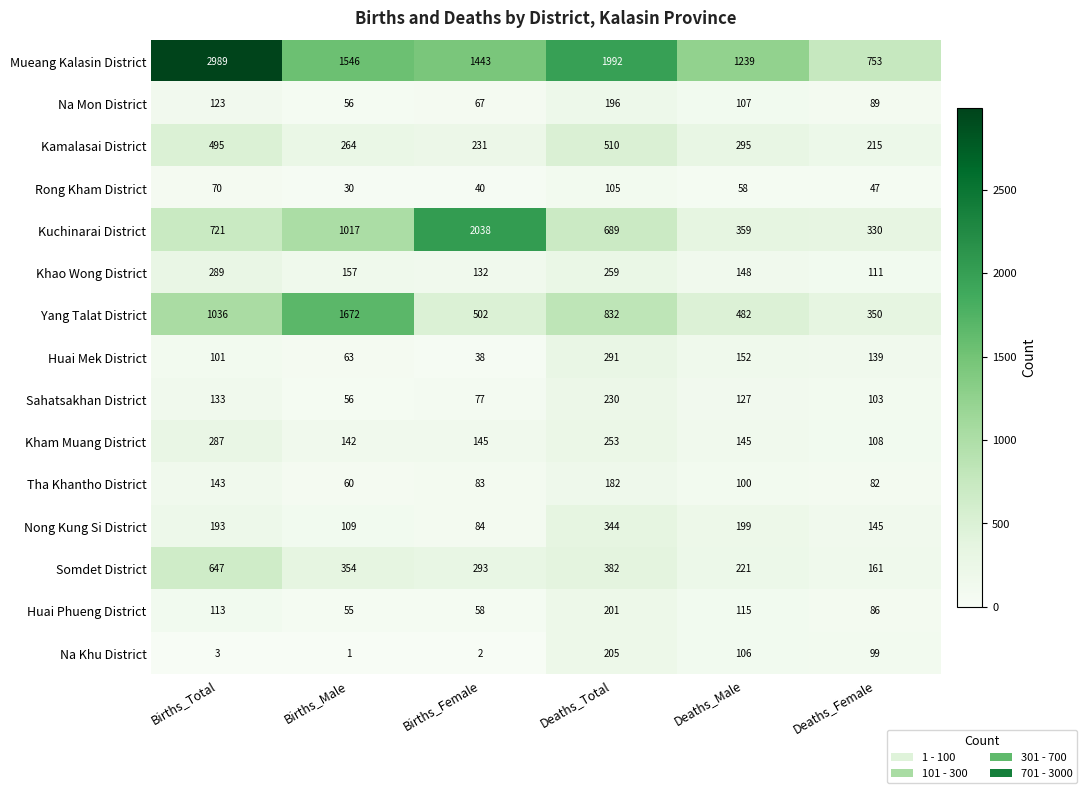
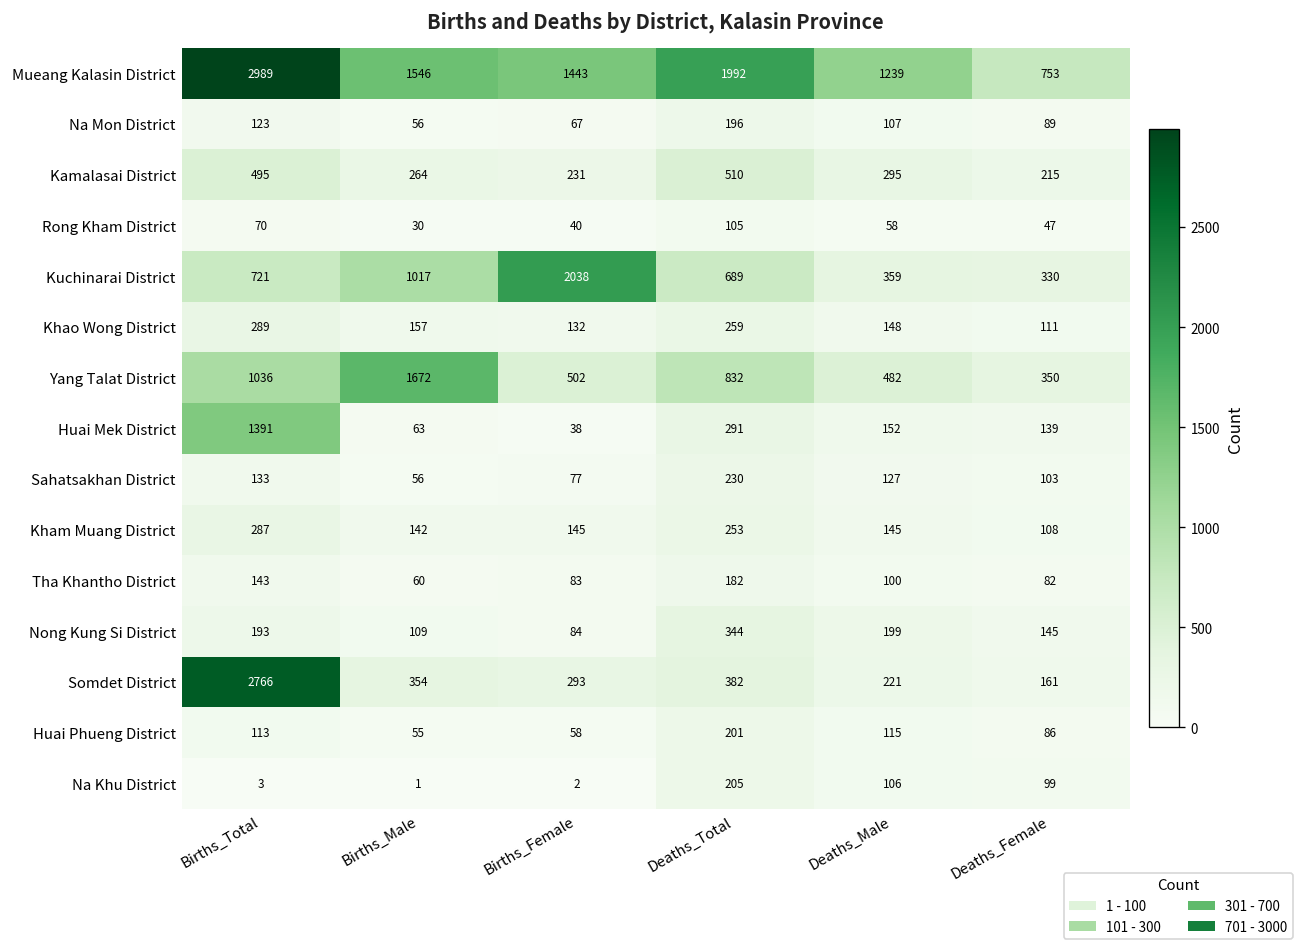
  {
    "Mueang Kalasin District": {
      "Births_Total": 2989,
      "Births_Male": 1546,
      "Births_Female": 1443,
      "Deaths_Total": 1992,
      "Deaths_Male": 1239,
      "Deaths_Female": 753
    },
    "Na Mon District": {
      "Births_Total": 123,
      "Births_Male": 56,
      "Births_Female": 67,
      "Deaths_Total": 196,
      "Deaths_Male": 107,
      "Deaths_Female": 89
    },
    "Kamalasai District": {
      "Births_Total": 495,
      "Births_Male": 264,
      "Births_Female": 231,
      "Deaths_Total": 510,
      "Deaths_Male": 295,
      "Deaths_Female": 215
    },
    "Rong Kham District": {
      "Births_Total": 70,
      "Births_Male": 30,
      "Births_Female": 40,
      "Deaths_Total": 105,
      "Deaths_Male": 58,
      "Deaths_Female": 47
    },
    "Kuchinarai District": {
      "Births_Total": 721,
      "Births_Male": 1017,
      "Births_Female": 2038,
      "Deaths_Total": 689,
      "Deaths_Male": 359,
      "Deaths_Female": 330
    },
    "Khao Wong District": {
      "Births_Total": 289,
      "Births_Male": 157,
      "Births_Female": 132,
      "Deaths_Total": 259,
      "Deaths_Male": 148,
      "Deaths_Female": 111
    },
    "Yang Talat District": {
      "Births_Total": 1036,
      "Births_Male": 1672,
      "Births_Female": 502,
      "Deaths_Total": 832,
      "Deaths_Male": 482,
      "Deaths_Female": 350
    },
    "Huai Mek District": {
-     "Births_Total": 101,
+     "Births_Total": 1391,
      "Births_Male": 63,
      "Births_Female": 38,
      "Deaths_Total": 291,
      "Deaths_Male": 152,
      "Deaths_Female": 139
    },
    "Sahatsakhan District": {
      "Births_Total": 133,
      "Births_Male": 56,
      "Births_Female": 77,
      "Deaths_Total": 230,
      "Deaths_Male": 127,
      "Deaths_Female": 103
    },
    "Kham Muang District": {
      "Births_Total": 287,
      "Births_Male": 142,
      "Births_Female": 145,
      "Deaths_Total": 253,
      "Deaths_Male": 145,
      "Deaths_Female": 108
    },
    "Tha Khantho District": {
      "Births_Total": 143,
      "Births_Male": 60,
      "Births_Female": 83,
      "Deaths_Total": 182,
      "Deaths_Male": 100,
      "Deaths_Female": 82
    },
    "Nong Kung Si District": {
      "Births_Total": 193,
      "Births_Male": 109,
      "Births_Female": 84,
      "Deaths_Total": 344,
      "Deaths_Male": 199,
      "Deaths_Female": 145
    },
    "Somdet District": {
-     "Births_Total": 647,
+     "Births_Total": 2766,
      "Births_Male": 354,
      "Births_Female": 293,
      "Deaths_Total": 382,
      "Deaths_Male": 221,
      "Deaths_Female": 161
    },
    "Huai Phueng District": {
      "Births_Total": 113,
      "Births_Male": 55,
      "Births_Female": 58,
      "Deaths_Total": 201,
      "Deaths_Male": 115,
      "Deaths_Female": 86
    },
    "Na Khu District": {
      "Births_Total": 3,
      "Births_Male": 1,
      "Births_Female": 2,
      "Deaths_Total": 205,
      "Deaths_Male": 106,
      "Deaths_Female": 99
    }
  }
